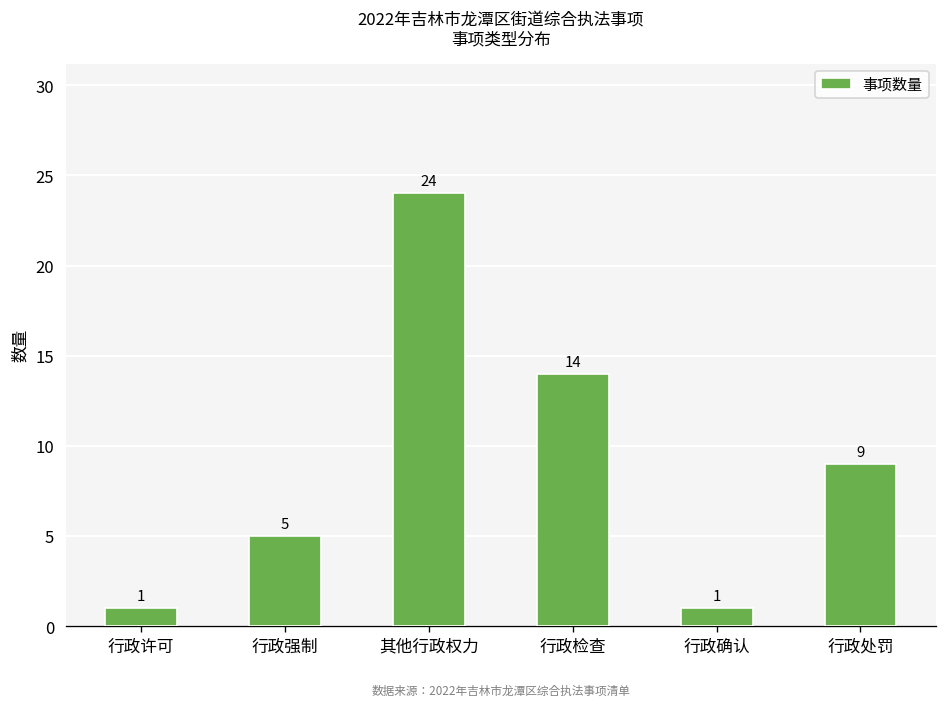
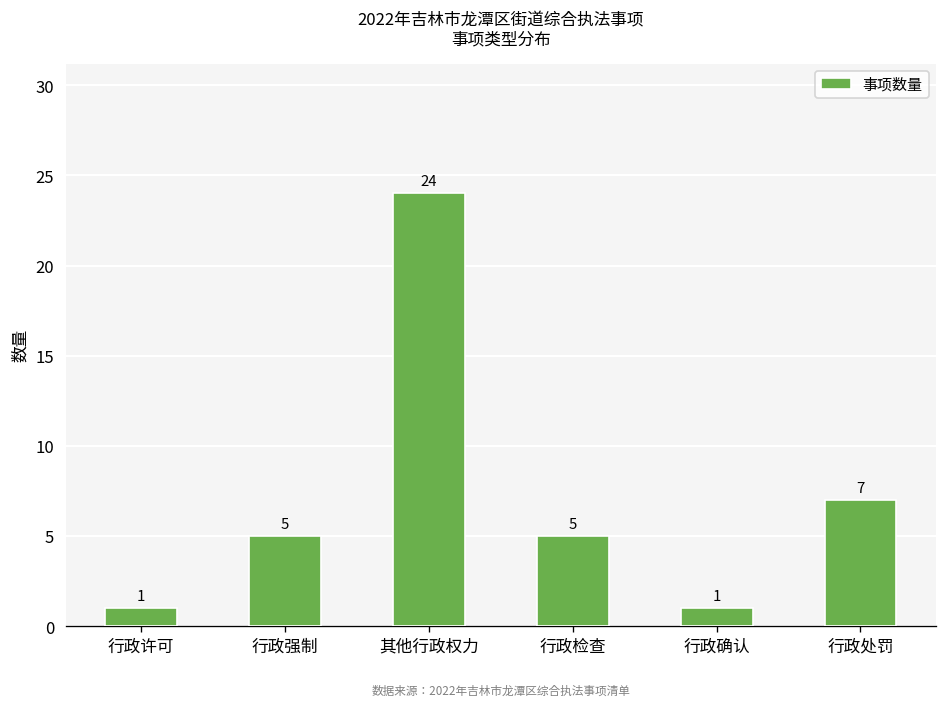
  {
    "行政许可": 1,
    "行政强制": 5,
    "其他行政权力": 24,
-   "行政检查": 14,
+   "行政检查": 5,
    "行政确认": 1,
-   "行政处罚": 9
+   "行政处罚": 7
  }
